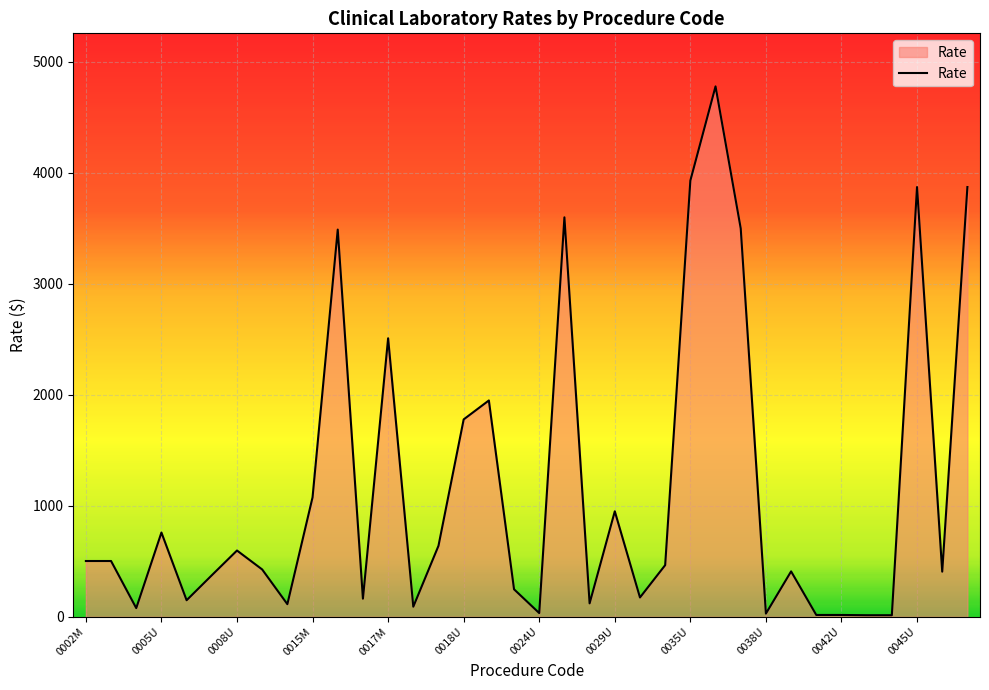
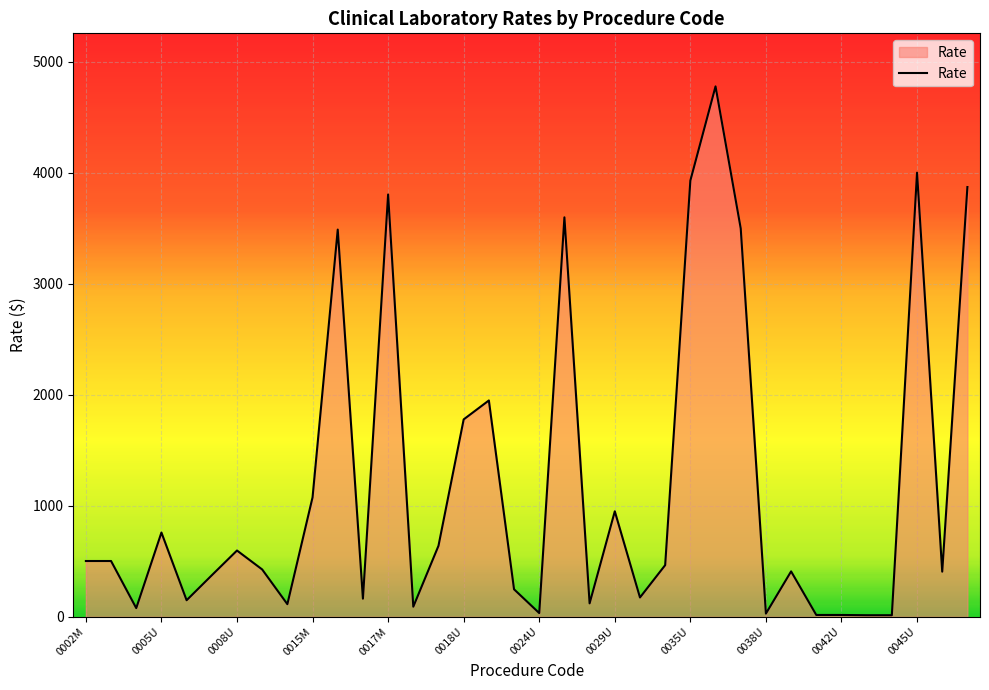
  {
    "0002M": 500,
    "0005U": 760,
    "0008U": 600,
    "0015M": 1080,
-   "0017M": 2510,
+   "0017M": 3810,
    "0018U": 1780,
    "0024U": 30,
    "0029U": 950,
    "0035U": 3930,
    "0038U": 30,
    "0042U": 20,
-   "0045U": 3870
+   "0045U": 4000
  }
